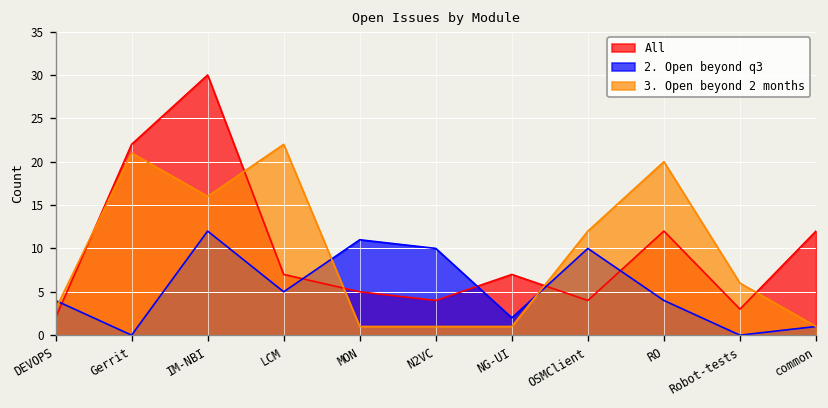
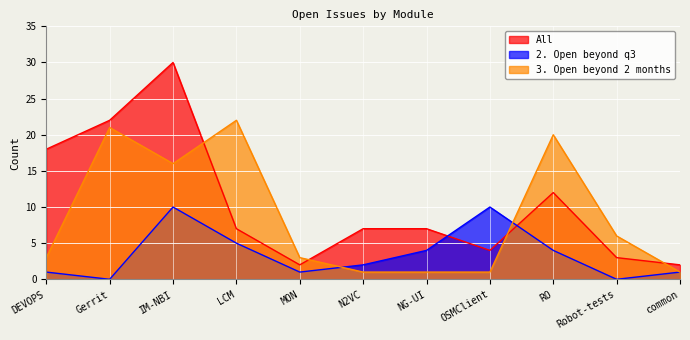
  {
    "All": {
-     "DEVOPS": 2,
+     "DEVOPS": 18,
      "Gerrit": 22,
      "IM-NBI": 30,
      "LCM": 7,
-     "MON": 5,
-     "N2VC": 4,
+     "MON": 2,
+     "N2VC": 7,
      "NG-UI": 7,
      "OSMClient": 4,
      "RO": 12,
      "Robot-tests": 3,
-     "common": 12
+     "common": 2
    },
    "2. Open beyond q3": {
-     "DEVOPS": 4,
+     "DEVOPS": 1,
      "Gerrit": 0,
-     "IM-NBI": 12,
+     "IM-NBI": 10,
      "LCM": 5,
-     "MON": 11,
-     "N2VC": 10,
-     "NG-UI": 2,
+     "MON": 1,
+     "N2VC": 2,
+     "NG-UI": 4,
      "OSMClient": 10,
      "RO": 4,
      "Robot-tests": 0
    },
    "3. Open beyond 2 months": {
      "DEVOPS": 3,
      "Gerrit": 21,
      "IM-NBI": 16,
      "LCM": 22,
-     "MON": 1,
+     "MON": 3,
      "N2VC": 1,
      "NG-UI": 1,
-     "OSMClient": 12,
+     "OSMClient": 1,
      "RO": 20,
      "Robot-tests": 6
    }
  }
